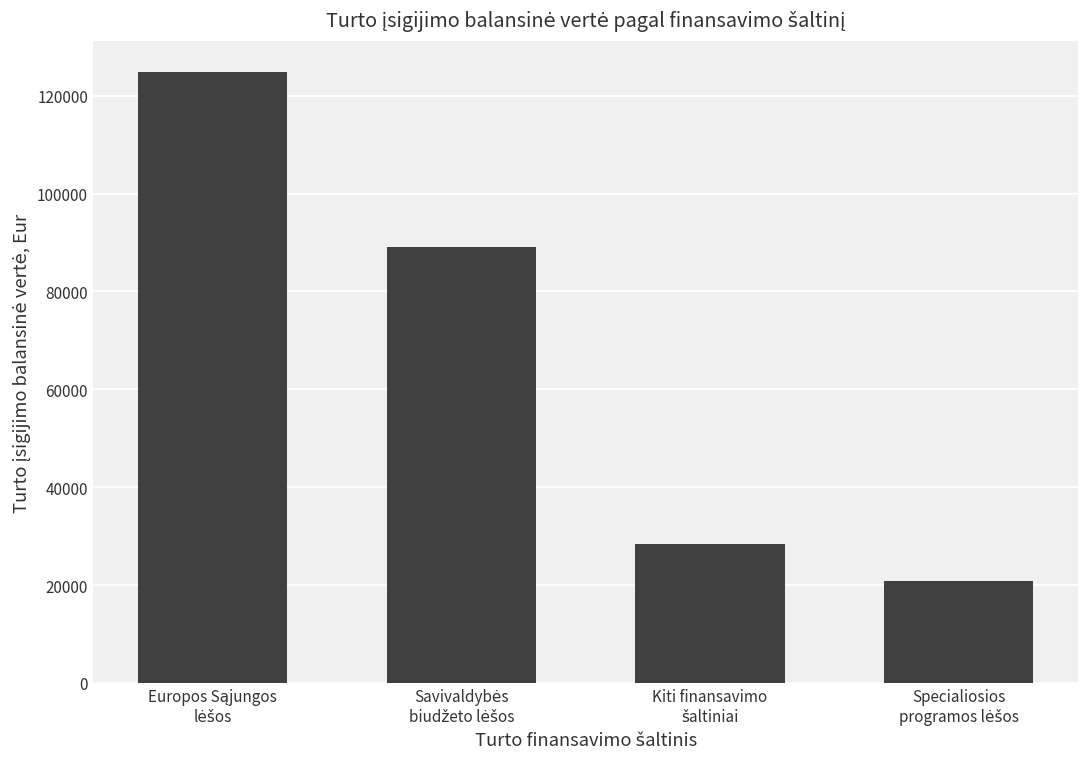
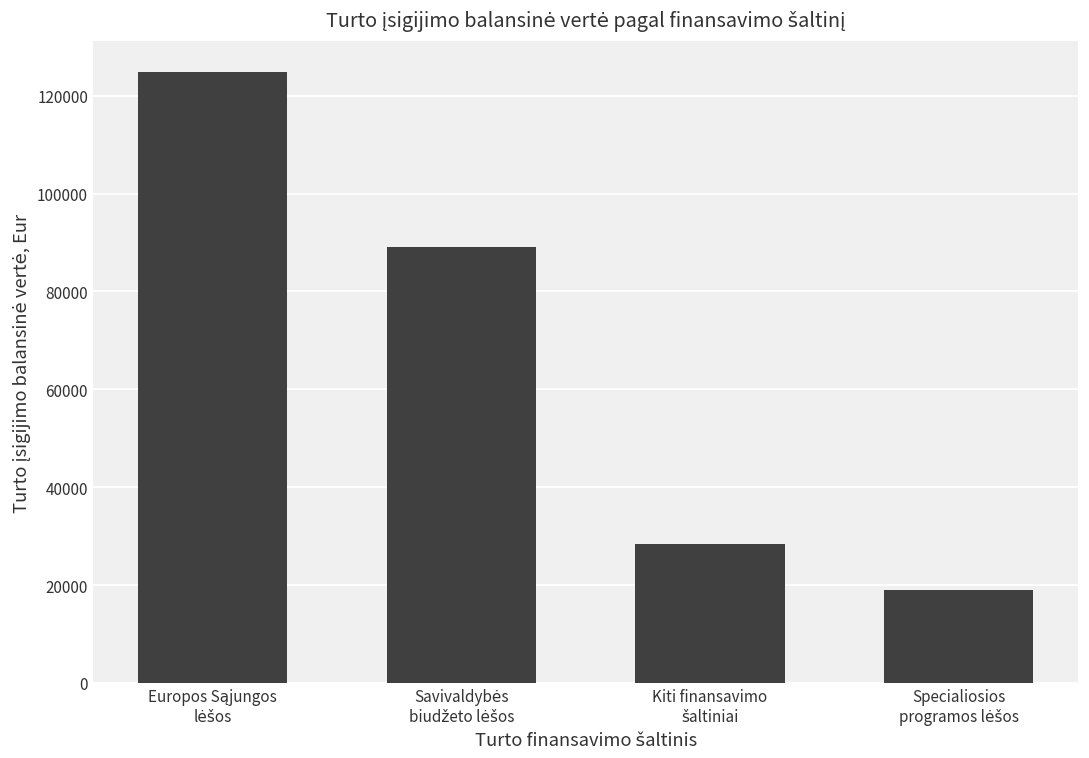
  {
    "Europos Sąjungos lėšos": 125000,
    "Savivaldybės biudžeto lėšos": 89000,
    "Kiti finansavimo šaltiniai": 28000,
-   "Specialiosios programos lėšos": 21000
+   "Specialiosios programos lėšos": 19000
  }
